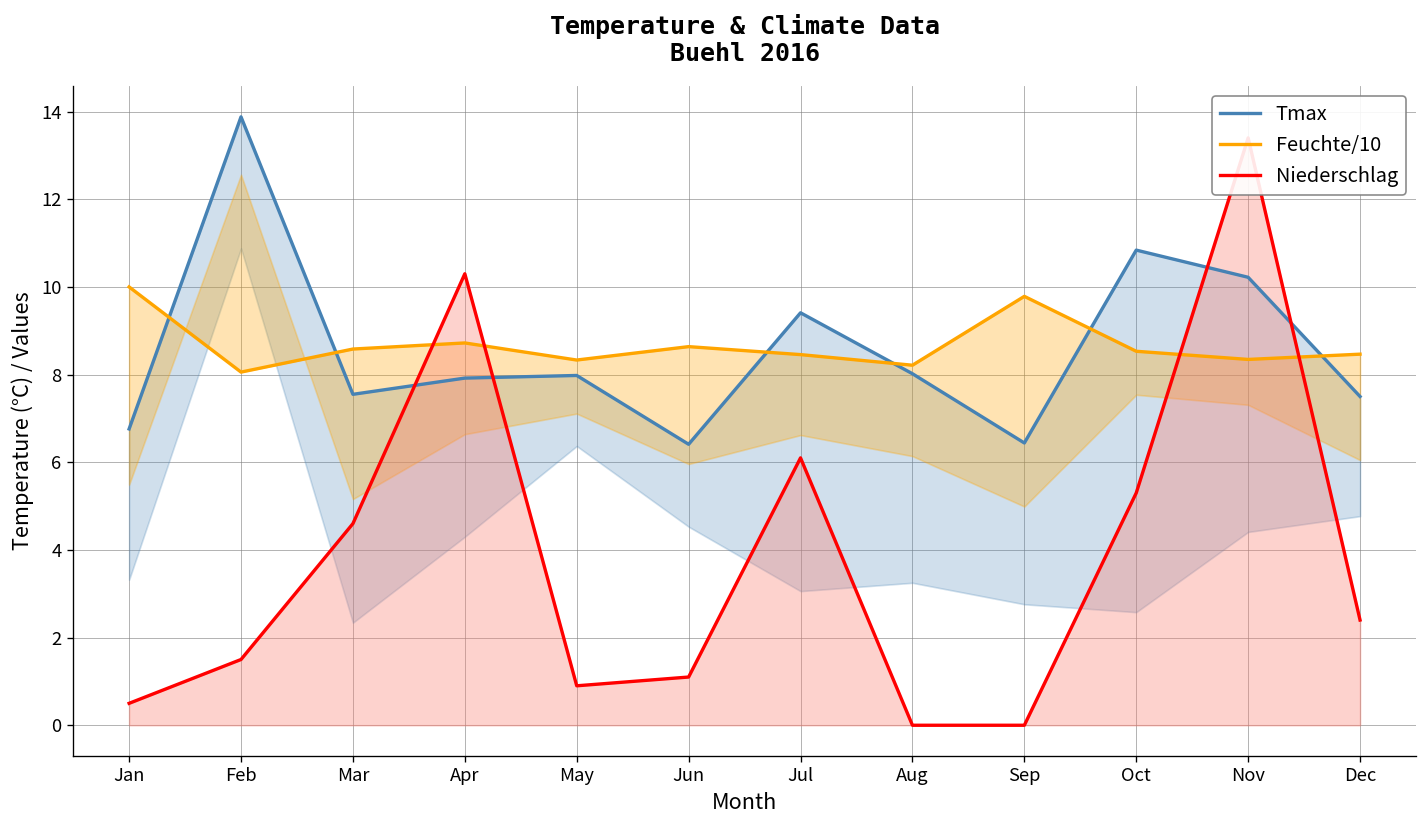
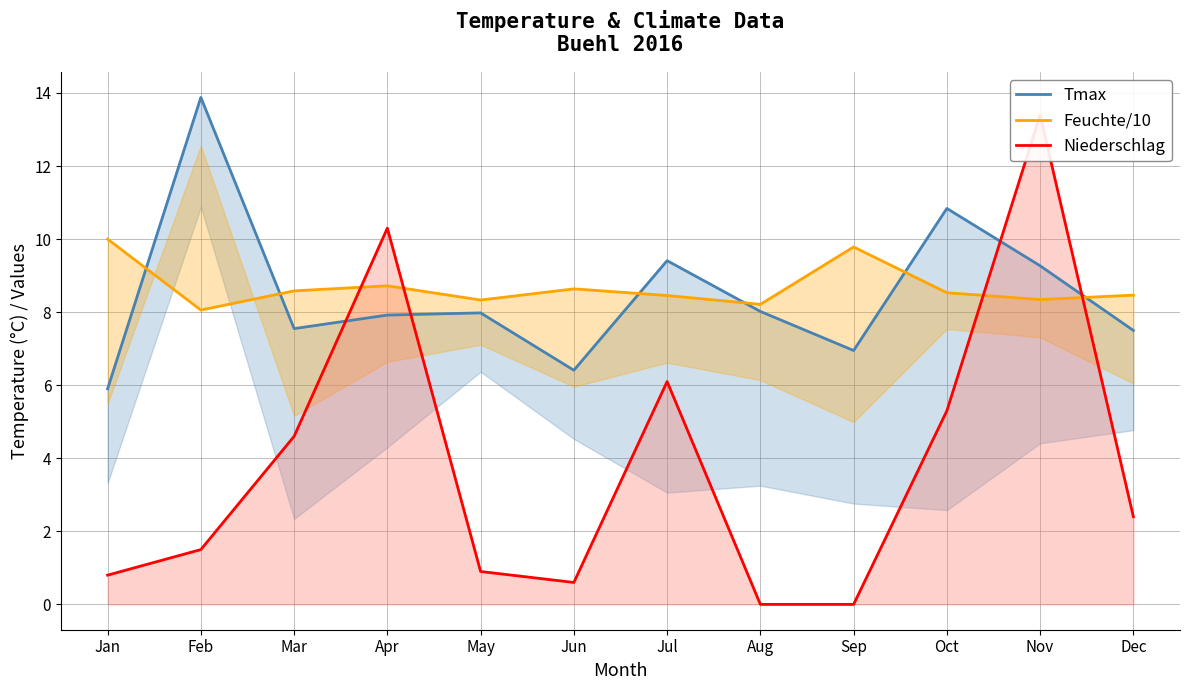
  {
    "Tmax": {
-     "Jan": 6.8,
+     "Jan": 5.9,
      "Feb": 13.9,
      "Mar": 7.6,
      "Apr": 7.9,
      "May": 8.0,
      "Jun": 6.4,
      "Jul": 9.4,
      "Aug": 8.0,
-     "Sep": 6.4,
+     "Sep": 7.0,
      "Oct": 10.8,
-     "Nov": 10.2,
+     "Nov": 9.3,
      "Dec": 7.5
    },
    "Niederschlag": {
-     "Jan": 0.5,
+     "Jan": 0.8,
      "Feb": 1.5,
      "Mar": 4.6,
      "Apr": 10.3,
      "May": 0.9,
-     "Jun": 1.1,
+     "Jun": 0.6,
      "Jul": 6.1,
      "Aug": 0.0,
      "Sep": 0.0,
      "Oct": 5.3,
      "Dec": 2.4
    }
  }
